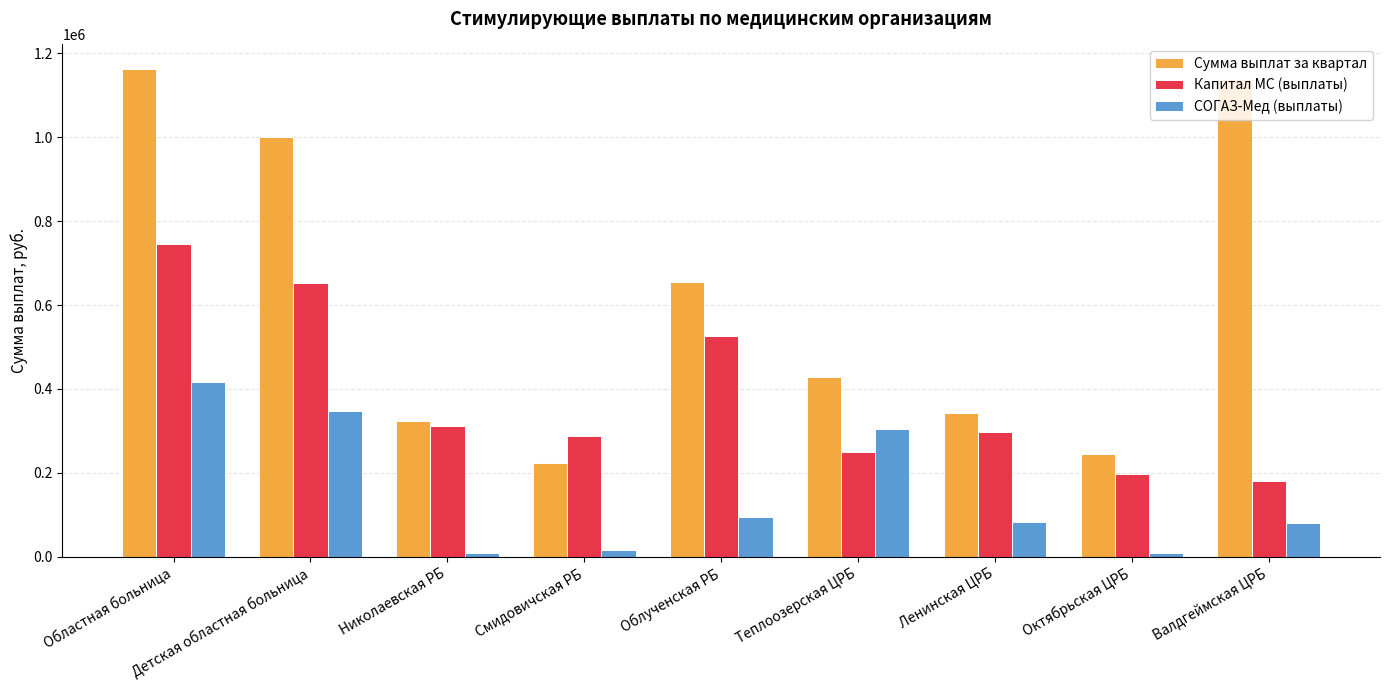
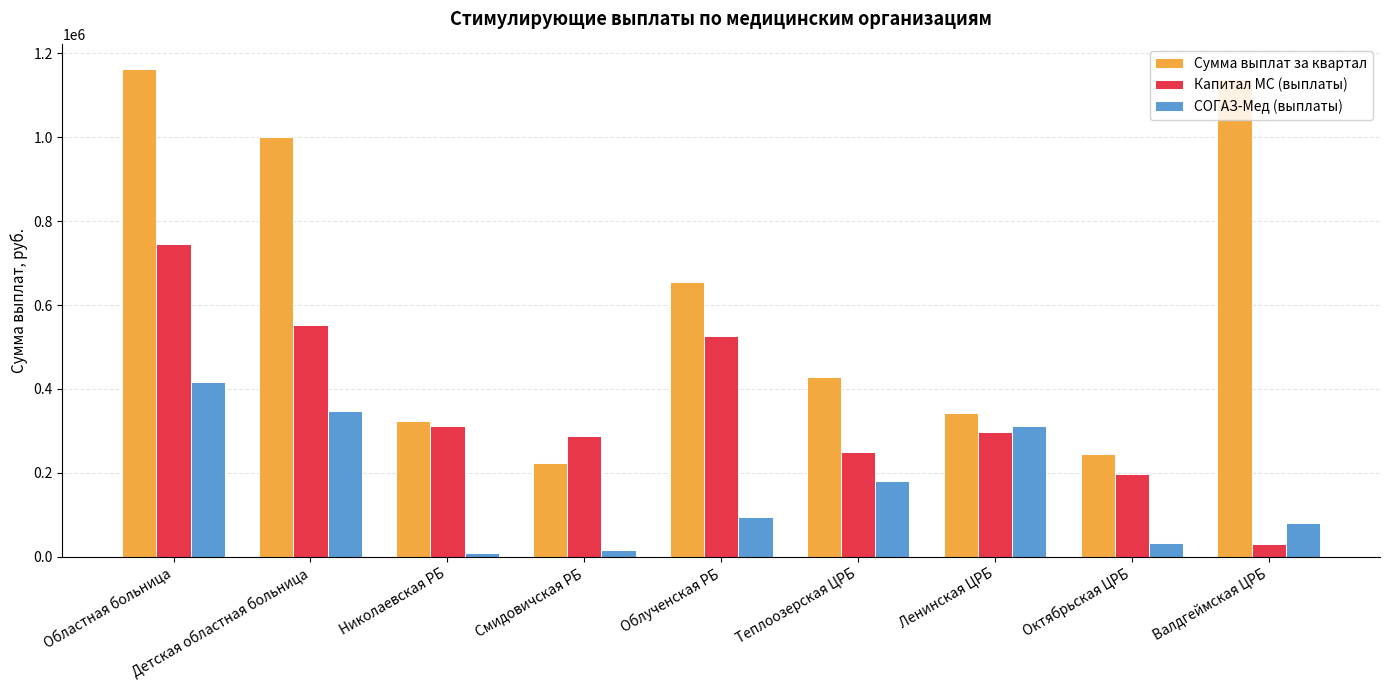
  {
    "Сумма выплат за квартал": {
      "Областная больница": 1160000,
      "Детская областная больница": 1000000,
      "Николаевская РБ": 320000,
      "Смидовичская РБ": 220000,
      "Облученская РБ": 650000,
      "Теплоозерская ЦРБ": 430000,
      "Ленинская ЦРБ": 340000,
      "Октябрьская ЦРБ": 250000
    },
    "Капитал МС (выплаты)": {
      "Областная больница": 750000,
-     "Детская областная больница": 650000,
+     "Детская областная больница": 550000,
      "Николаевская РБ": 310000,
      "Смидовичская РБ": 290000,
      "Облученская РБ": 530000,
      "Теплоозерская ЦРБ": 250000,
      "Ленинская ЦРБ": 300000,
      "Октябрьская ЦРБ": 200000,
-     "Валдгеймская ЦРБ": 180000
+     "Валдгеймская ЦРБ": 30000
    },
    "СОГАЗ-Мед (выплаты)": {
      "Областная больница": 420000,
      "Детская областная больница": 350000,
      "Николаевская РБ": 10000,
      "Смидовичская РБ": 20000,
      "Облученская РБ": 100000,
-     "Теплоозерская ЦРБ": 300000,
-     "Ленинская ЦРБ": 80000,
-     "Октябрьская ЦРБ": 10000,
+     "Теплоозерская ЦРБ": 180000,
+     "Ленинская ЦРБ": 310000,
+     "Октябрьская ЦРБ": 30000,
      "Валдгеймская ЦРБ": 80000
    }
  }
